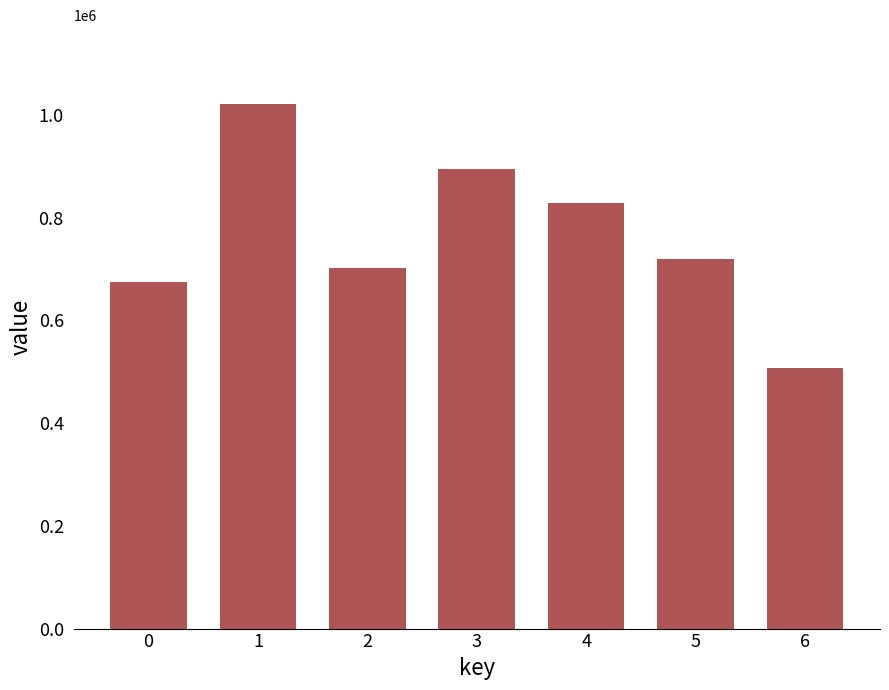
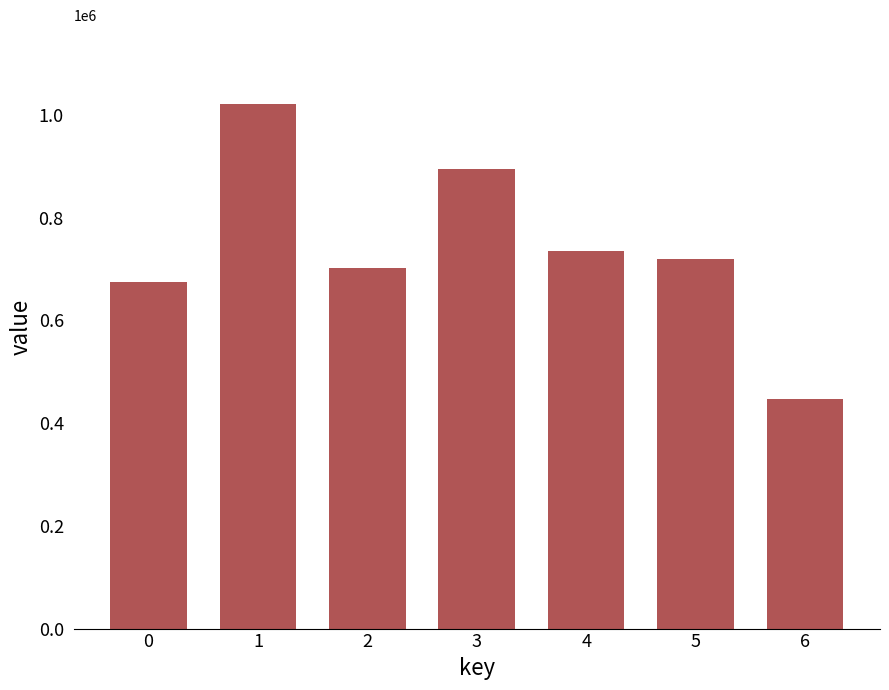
  {
    "0": 670000,
    "1": 1020000,
    "2": 700000,
    "3": 890000,
-   "4": 830000,
+   "4": 740000,
    "5": 720000,
-   "6": 510000
+   "6": 450000
  }
